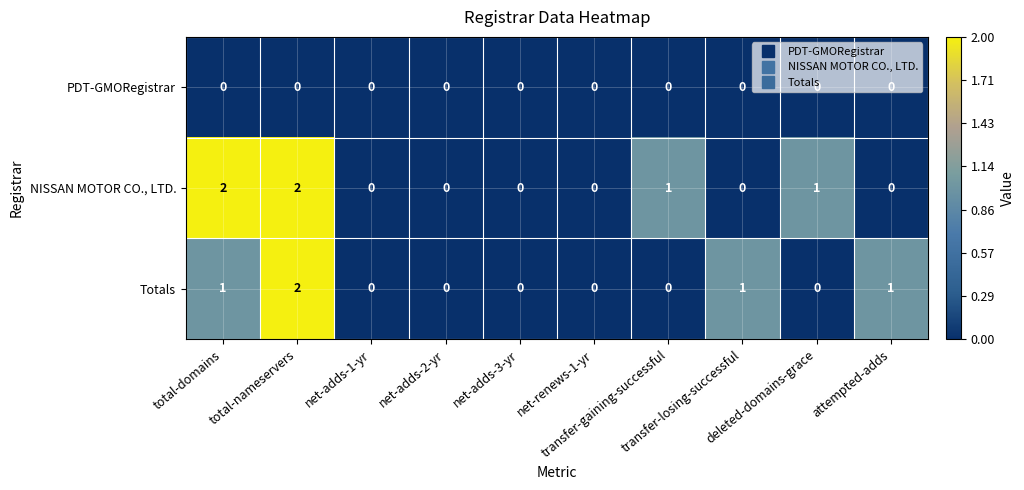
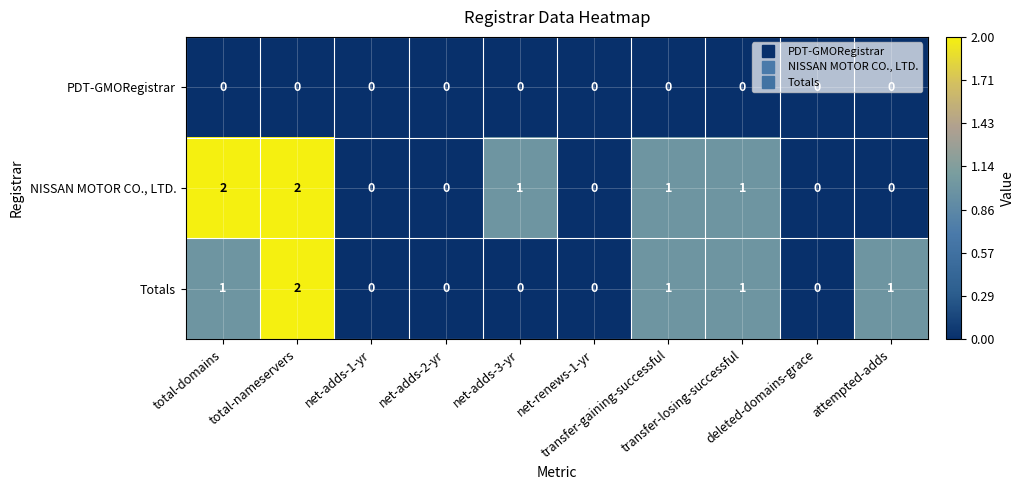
  {
    "PDT-GMORegistrar": {
      "total-domains": 0,
      "total-nameservers": 0,
      "net-adds-1-yr": 0,
      "net-adds-2-yr": 0,
      "net-adds-3-yr": 0,
      "net-renews-1-yr": 0,
      "transfer-gaining-successful": 0,
      "transfer-losing-successful": 0
    },
    "NISSAN MOTOR CO., LTD.": {
      "total-domains": 2,
      "total-nameservers": 2,
      "net-adds-1-yr": 0,
      "net-adds-2-yr": 0,
-     "net-adds-3-yr": 0,
+     "net-adds-3-yr": 1,
      "net-renews-1-yr": 0,
      "transfer-gaining-successful": 1,
-     "transfer-losing-successful": 0,
-     "deleted-domains-grace": 1,
+     "transfer-losing-successful": 1,
+     "deleted-domains-grace": 0,
      "attempted-adds": 0
    },
    "Totals": {
      "total-domains": 1,
      "total-nameservers": 2,
      "net-adds-1-yr": 0,
      "net-adds-2-yr": 0,
      "net-adds-3-yr": 0,
      "net-renews-1-yr": 0,
-     "transfer-gaining-successful": 0,
+     "transfer-gaining-successful": 1,
      "transfer-losing-successful": 1,
      "deleted-domains-grace": 0,
      "attempted-adds": 1
    }
  }
